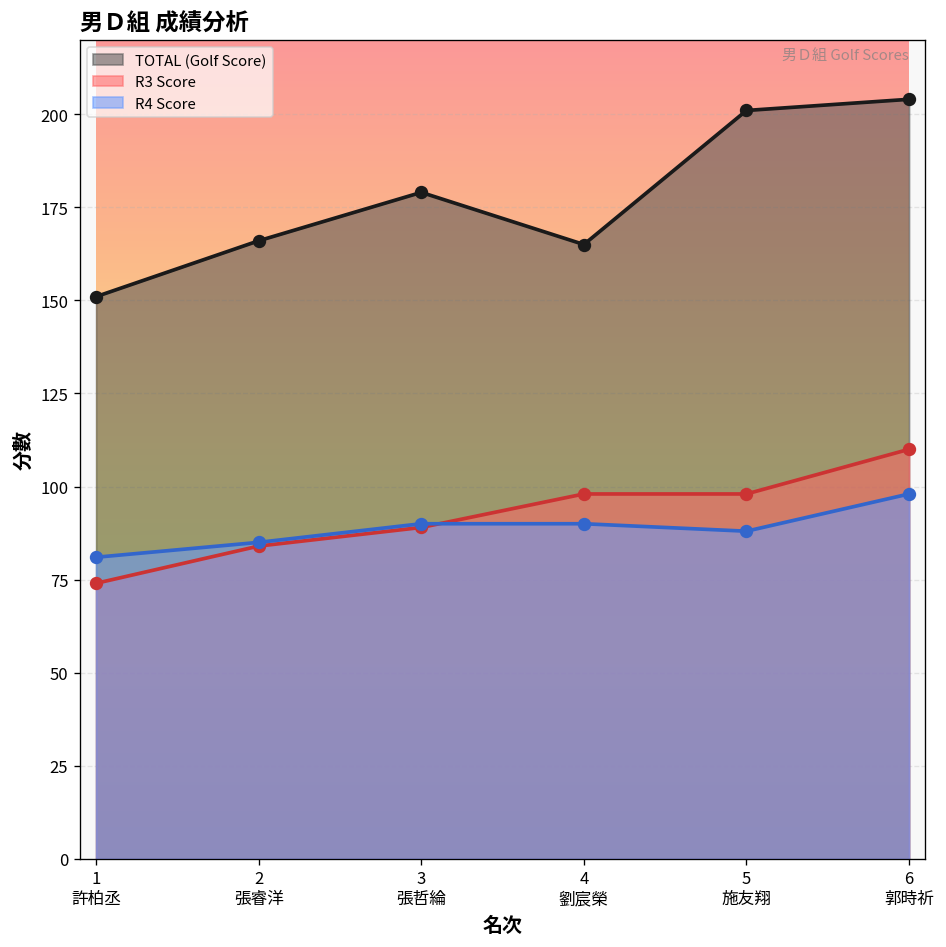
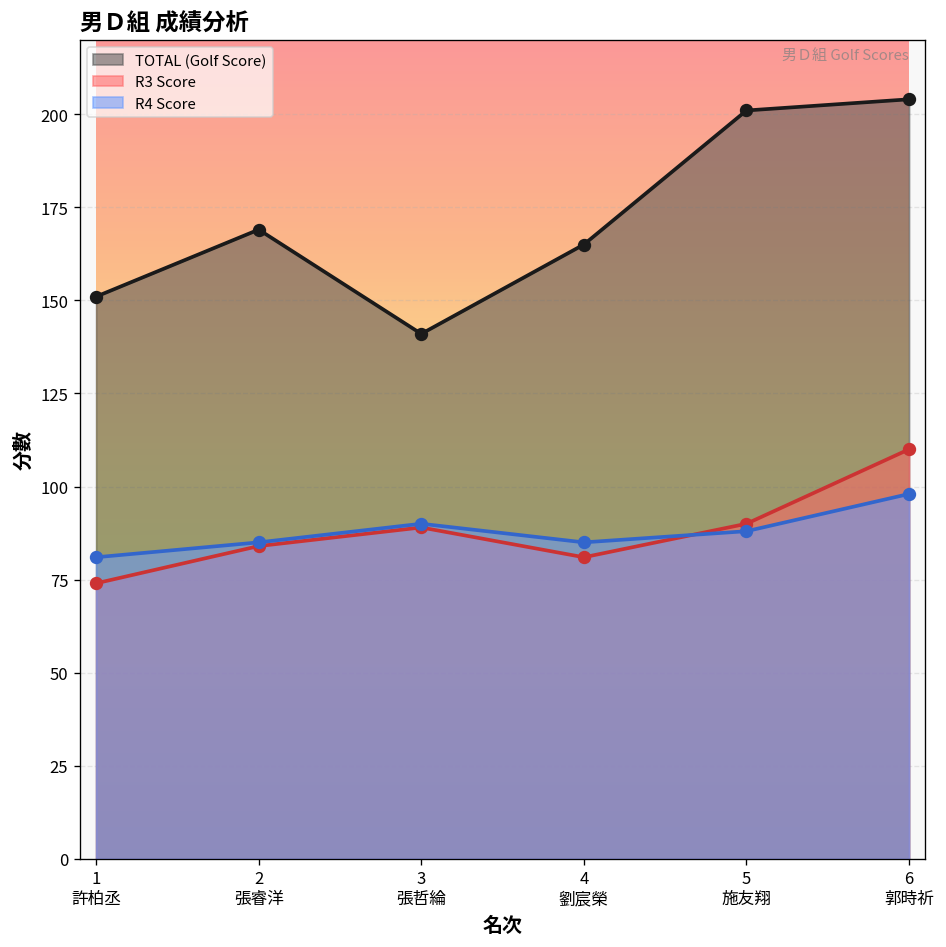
  {
    "TOTAL (Golf Score)": {
      "1 許柏丞": 151,
-     "2 張睿洋": 166,
-     "3 張哲綸": 179,
+     "2 張睿洋": 169,
+     "3 張哲綸": 141,
      "4 劉宸榮": 165,
      "5 施友翔": 201,
      "6 郭時祈": 204
    },
    "R3 Score": {
      "1 許柏丞": 74,
      "2 張睿洋": 84,
      "3 張哲綸": 89,
-     "4 劉宸榮": 98,
-     "5 施友翔": 98,
+     "4 劉宸榮": 81,
+     "5 施友翔": 90,
      "6 郭時祈": 110
    },
    "R4 Score": {
      "1 許柏丞": 81,
      "2 張睿洋": 85,
      "3 張哲綸": 90,
-     "4 劉宸榮": 90,
+     "4 劉宸榮": 85,
      "5 施友翔": 88,
      "6 郭時祈": 98
    }
  }
